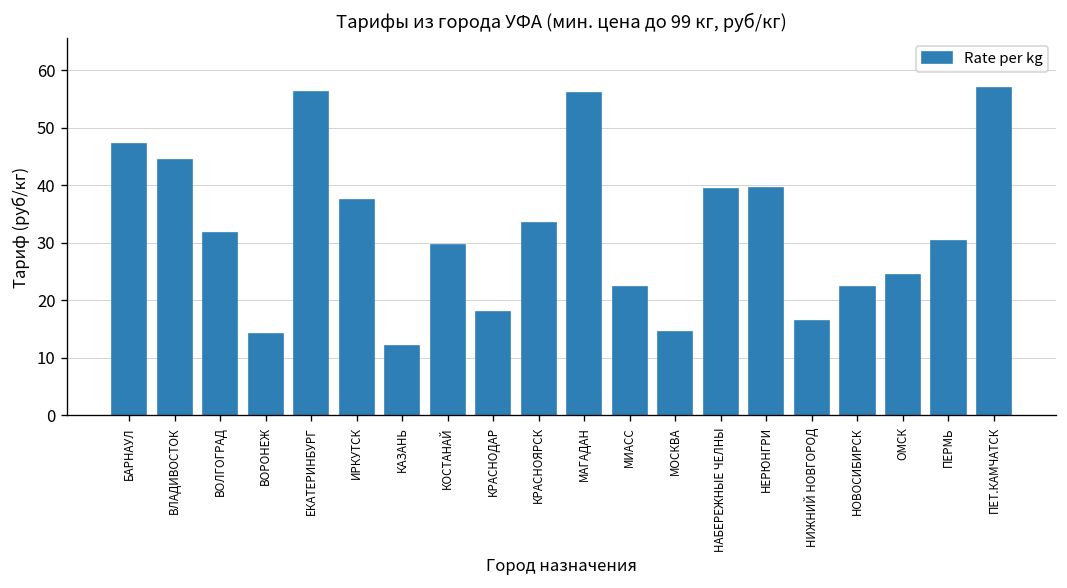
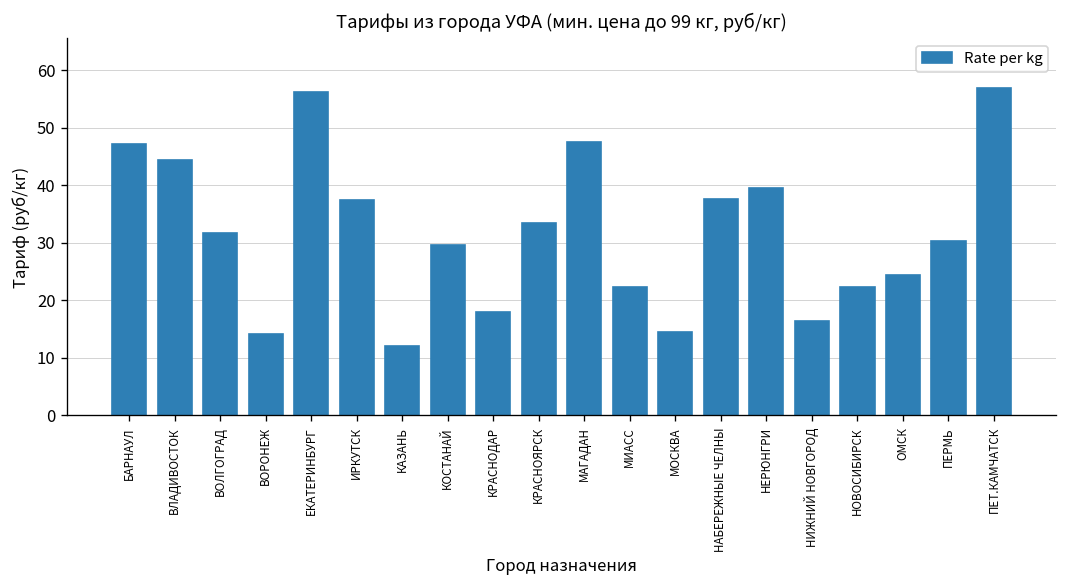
  {
    "БАРНАУЛ": 47,
    "ВЛАДИВОСТОК": 45,
    "ВОЛГОГРАД": 32,
    "ВОРОНЕЖ": 14,
    "ЕКАТЕРИНБУРГ": 56,
    "ИРКУТСК": 37,
    "КАЗАНЬ": 12,
    "КОСТАНАЙ": 30,
    "КРАСНОДАР": 18,
    "КРАСНОЯРСК": 33,
-   "МАГАДАН": 56,
+   "МАГАДАН": 48,
    "МИАСС": 22,
    "МОСКВА": 15,
-   "НАБЕРЕЖНЫЕ ЧЕЛНЫ": 39,
+   "НАБЕРЕЖНЫЕ ЧЕЛНЫ": 38,
    "НЕРЮНГРИ": 40,
    "НИЖНИЙ НОВГОРОД": 17,
    "НОВОСИБИРСК": 22,
    "ОМСК": 24,
    "ПЕРМЬ": 30,
    "ПЕТ.КАМЧАТСК": 57
  }
